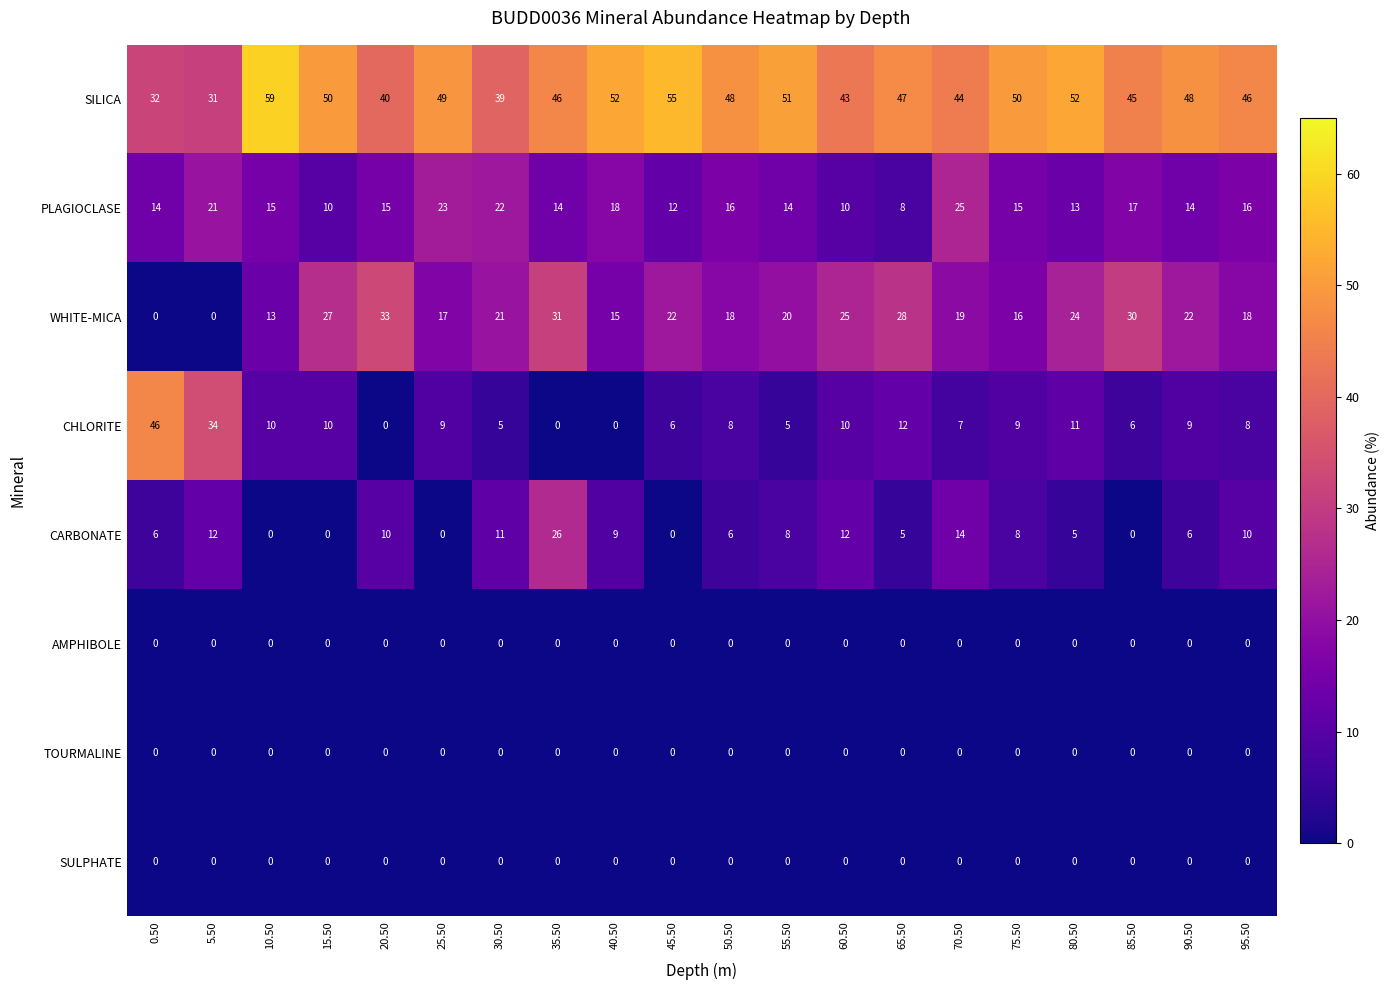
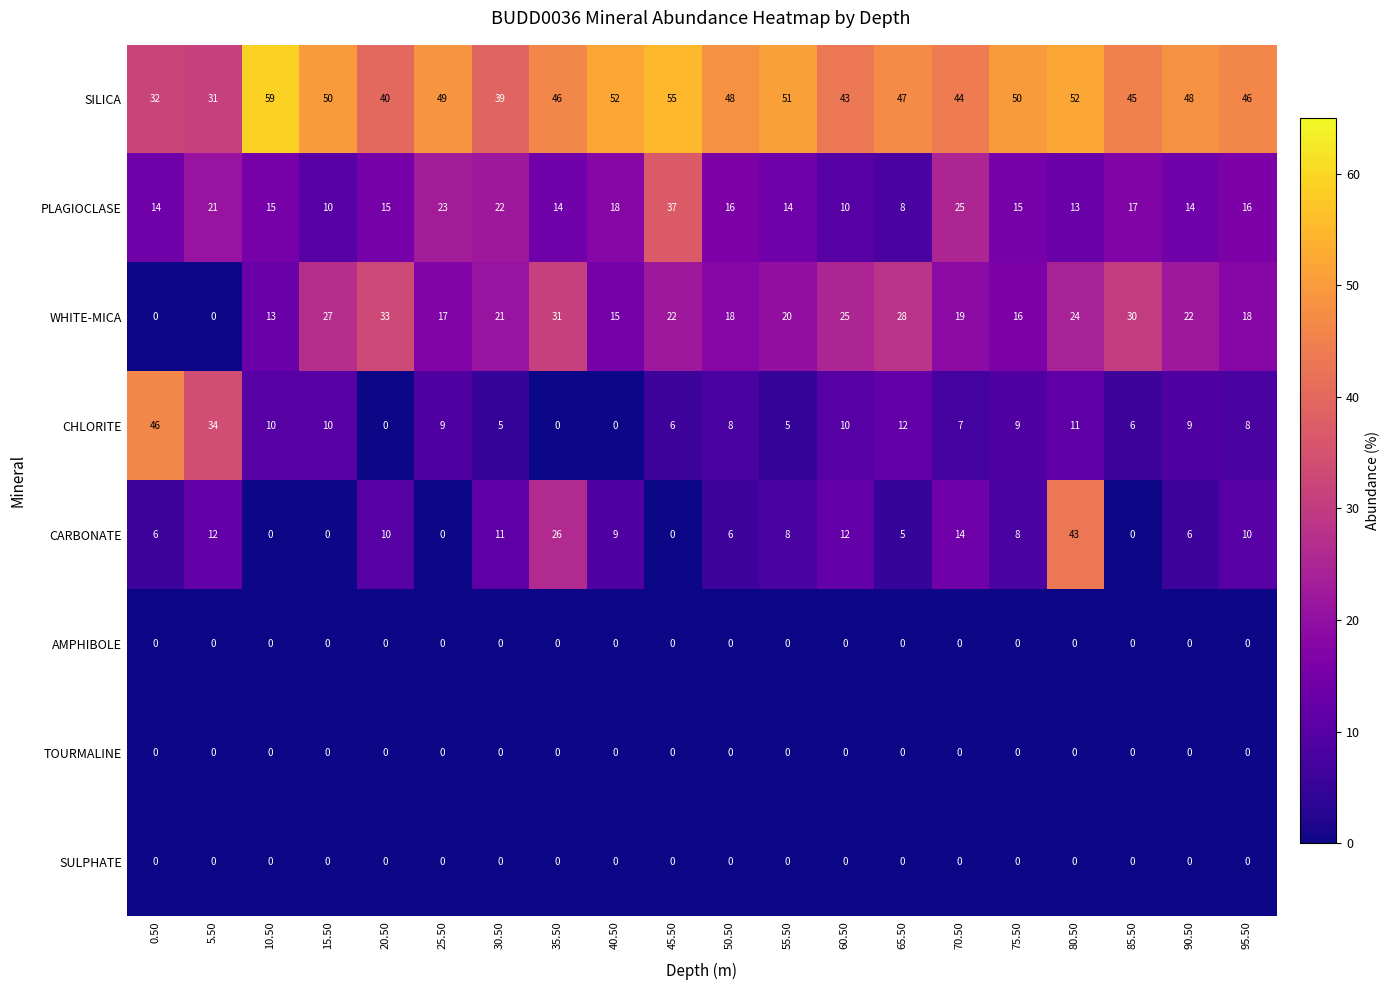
  {
    "SILICA": {
      "0.50": 32,
      "5.50": 31,
      "10.50": 59,
      "15.50": 50,
      "20.50": 40,
      "25.50": 49,
      "30.50": 39,
      "35.50": 46,
      "40.50": 52,
      "45.50": 55,
      "50.50": 48,
      "55.50": 51,
      "60.50": 43,
      "65.50": 47,
      "70.50": 44,
      "75.50": 50,
      "80.50": 52,
      "85.50": 45,
      "90.50": 48,
      "95.50": 46
    },
    "PLAGIOCLASE": {
      "0.50": 14,
      "5.50": 21,
      "10.50": 15,
      "15.50": 10,
      "20.50": 15,
      "25.50": 23,
      "30.50": 22,
      "35.50": 14,
      "40.50": 18,
-     "45.50": 12,
+     "45.50": 37,
      "50.50": 16,
      "55.50": 14,
      "60.50": 10,
      "65.50": 8,
      "70.50": 25,
      "75.50": 15,
      "80.50": 13,
      "85.50": 17,
      "90.50": 14,
      "95.50": 16
    },
    "WHITE-MICA": {
      "0.50": 0,
      "5.50": 0,
      "10.50": 13,
      "15.50": 27,
      "20.50": 33,
      "25.50": 17,
      "30.50": 21,
      "35.50": 31,
      "40.50": 15,
      "45.50": 22,
      "50.50": 18,
      "55.50": 20,
      "60.50": 25,
      "65.50": 28,
      "70.50": 19,
      "75.50": 16,
      "80.50": 24,
      "85.50": 30,
      "90.50": 22,
      "95.50": 18
    },
    "CHLORITE": {
      "0.50": 46,
      "5.50": 34,
      "10.50": 10,
      "15.50": 10,
      "20.50": 0,
      "25.50": 9,
      "30.50": 5,
      "35.50": 0,
      "40.50": 0,
      "45.50": 6,
      "50.50": 8,
      "55.50": 5,
      "60.50": 10,
      "65.50": 12,
      "70.50": 7,
      "75.50": 9,
      "80.50": 11,
      "85.50": 6,
      "90.50": 9,
      "95.50": 8
    },
    "CARBONATE": {
      "0.50": 6,
      "5.50": 12,
      "10.50": 0,
      "15.50": 0,
      "20.50": 10,
      "25.50": 0,
      "30.50": 11,
      "35.50": 26,
      "40.50": 9,
      "45.50": 0,
      "50.50": 6,
      "55.50": 8,
      "60.50": 12,
      "65.50": 5,
      "70.50": 14,
      "75.50": 8,
-     "80.50": 5,
+     "80.50": 43,
      "85.50": 0,
      "90.50": 6,
      "95.50": 10
    },
    "AMPHIBOLE": {
      "0.50": 0,
      "5.50": 0,
      "10.50": 0,
      "15.50": 0,
      "20.50": 0,
      "25.50": 0,
      "30.50": 0,
      "35.50": 0,
      "40.50": 0,
      "45.50": 0,
      "50.50": 0,
      "55.50": 0,
      "60.50": 0,
      "65.50": 0,
      "70.50": 0,
      "75.50": 0,
      "80.50": 0,
      "85.50": 0,
      "90.50": 0,
      "95.50": 0
    },
    "TOURMALINE": {
      "0.50": 0,
      "5.50": 0,
      "10.50": 0,
      "15.50": 0,
      "20.50": 0,
      "25.50": 0,
      "30.50": 0,
      "35.50": 0,
      "40.50": 0,
      "45.50": 0,
      "50.50": 0,
      "55.50": 0,
      "60.50": 0,
      "65.50": 0,
      "70.50": 0,
      "75.50": 0,
      "80.50": 0,
      "85.50": 0,
      "90.50": 0,
      "95.50": 0
    },
    "SULPHATE": {
      "0.50": 0,
      "5.50": 0,
      "10.50": 0,
      "15.50": 0,
      "20.50": 0,
      "25.50": 0,
      "30.50": 0,
      "35.50": 0,
      "40.50": 0,
      "45.50": 0,
      "50.50": 0,
      "55.50": 0,
      "60.50": 0,
      "65.50": 0,
      "70.50": 0,
      "75.50": 0,
      "80.50": 0,
      "85.50": 0,
      "90.50": 0,
      "95.50": 0
    }
  }
